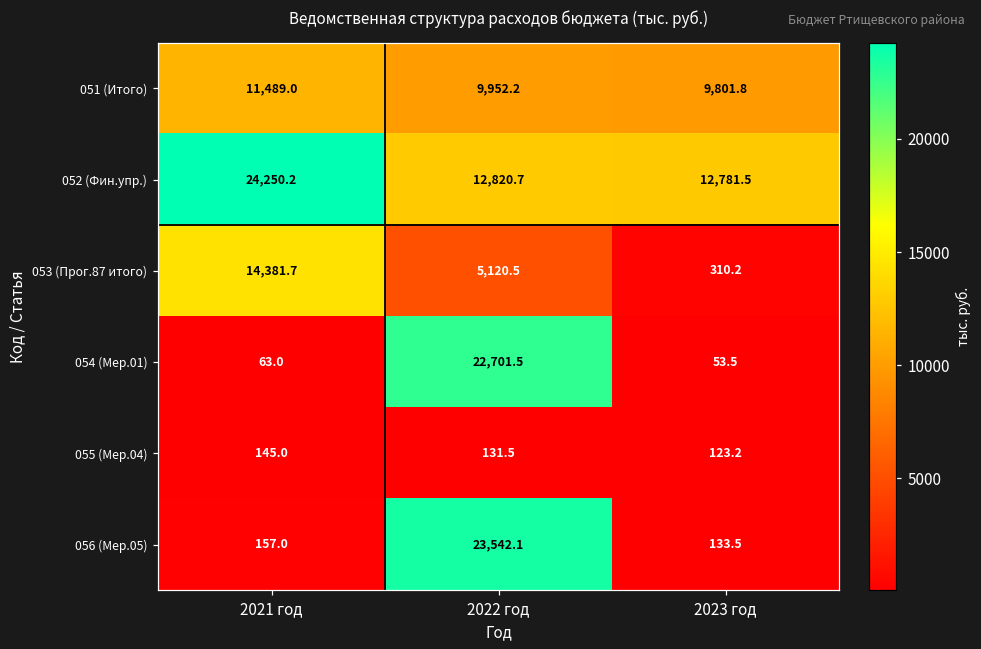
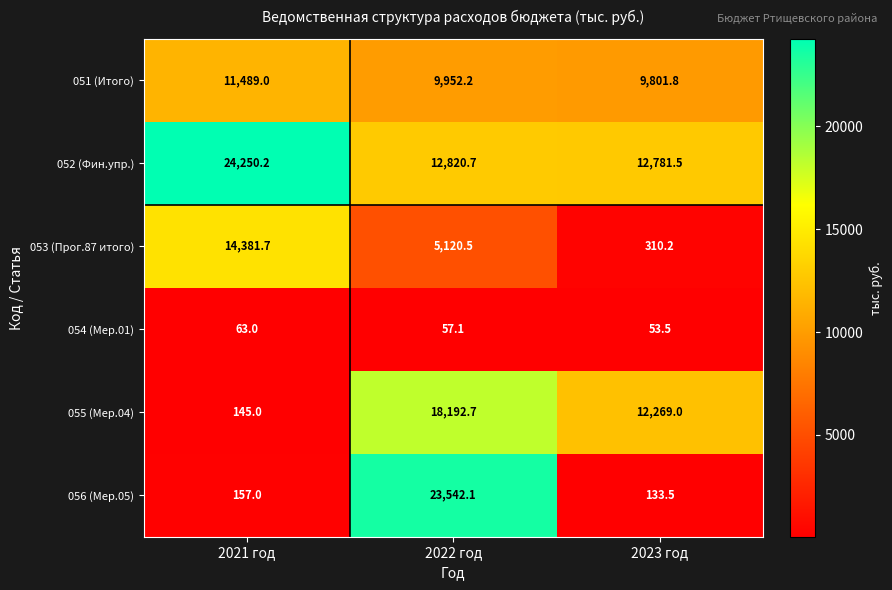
  {
    "051 (Итого)": {
      "2021 год": "11,489.0",
      "2022 год": "9,952.2",
      "2023 год": "9,801.8"
    },
    "052 (Фин.упр.)": {
      "2021 год": "24,250.2",
      "2022 год": "12,820.7",
      "2023 год": "12,781.5"
    },
    "053 (Прог.87 итого)": {
      "2021 год": "14,381.7",
      "2022 год": "5,120.5",
      "2023 год": "310.2"
    },
    "054 (Мер.01)": {
      "2021 год": "63.0",
-     "2022 год": "22,701.5",
+     "2022 год": "57.1",
      "2023 год": "53.5"
    },
    "055 (Мер.04)": {
      "2021 год": "145.0",
-     "2022 год": "131.5",
-     "2023 год": "123.2"
+     "2022 год": "18,192.7",
+     "2023 год": "12,269.0"
    },
    "056 (Мер.05)": {
      "2021 год": "157.0",
      "2022 год": "23,542.1",
      "2023 год": "133.5"
    }
  }
